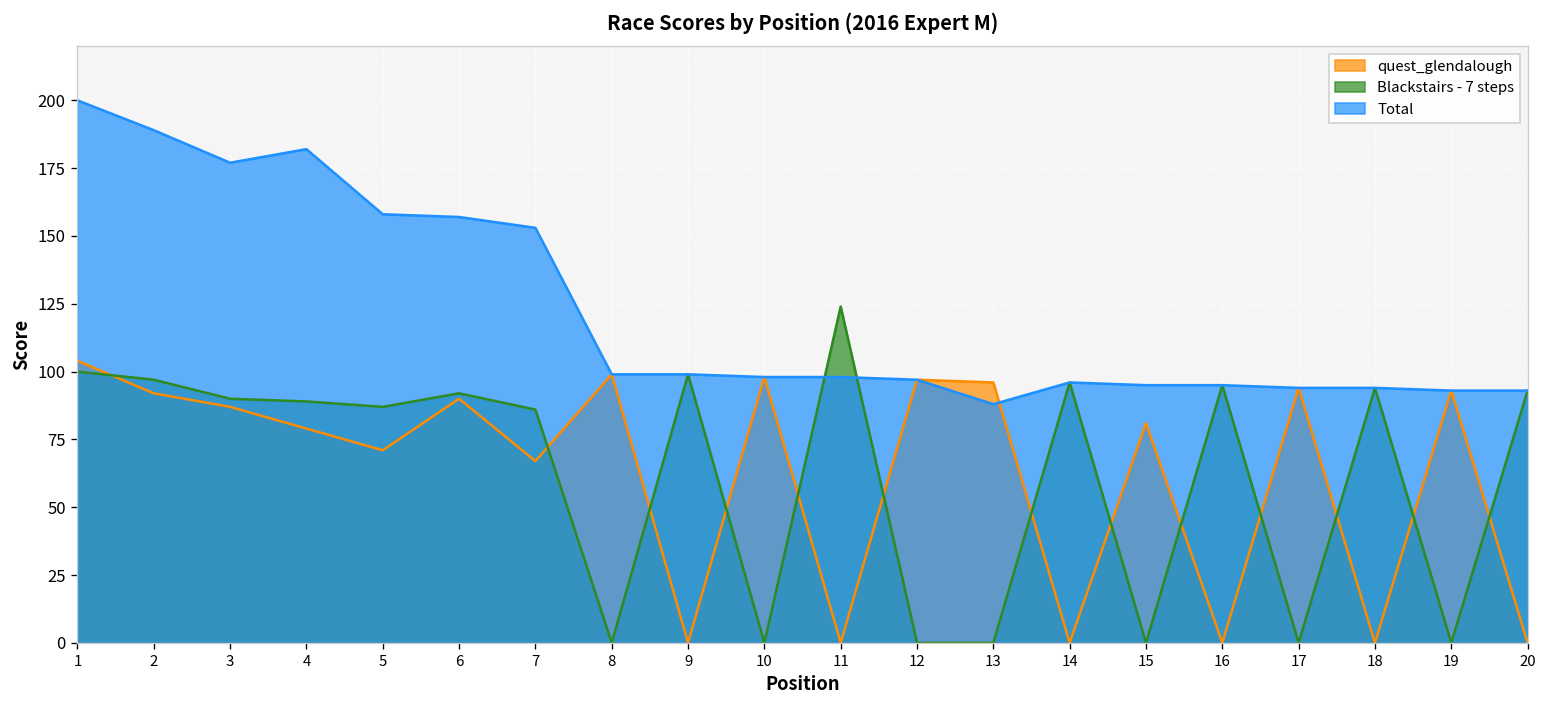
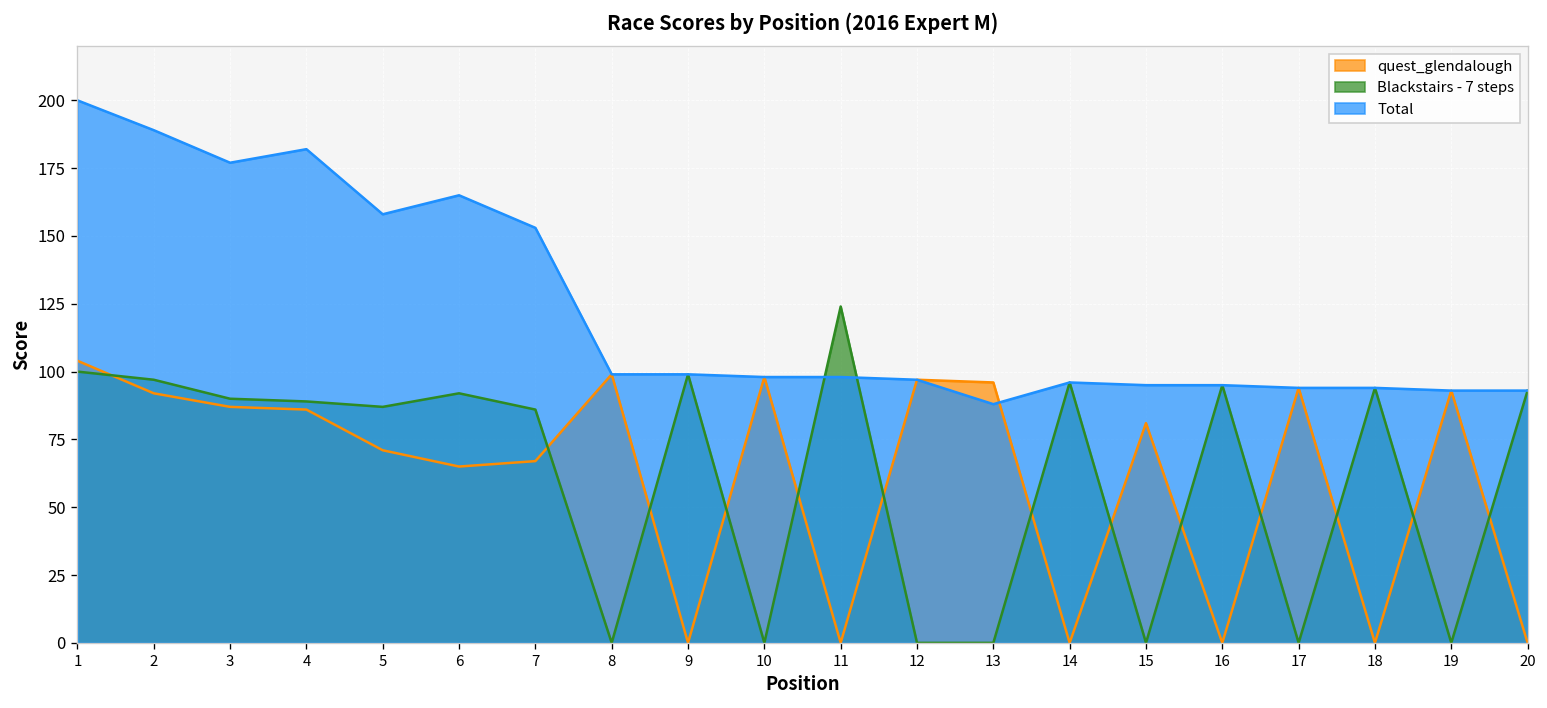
  {
    "quest_glendalough": {
      "1": 104,
      "2": 92,
      "3": 87,
-     "4": 79,
+     "4": 86,
      "5": 71,
-     "6": 90,
+     "6": 65,
      "7": 67,
      "9": 0,
      "11": 0,
      "13": 96,
      "14": 0,
      "15": 81,
      "16": 0,
      "18": 0,
      "20": 0
    },
    "Blackstairs - 7 steps": {
      "1": 100,
      "2": 97,
      "3": 90,
      "4": 89,
      "5": 87,
      "6": 92,
      "7": 86,
      "8": 0,
      "10": 0,
      "11": 124,
      "12": 0,
      "13": 0,
      "15": 0,
      "17": 0,
      "19": 0
    },
    "Total": {
      "1": 200,
      "2": 189,
      "3": 177,
      "4": 182,
      "5": 158,
-     "6": 157,
+     "6": 165,
      "7": 153,
      "11": 98,
      "13": 88,
      "15": 95
    }
  }
